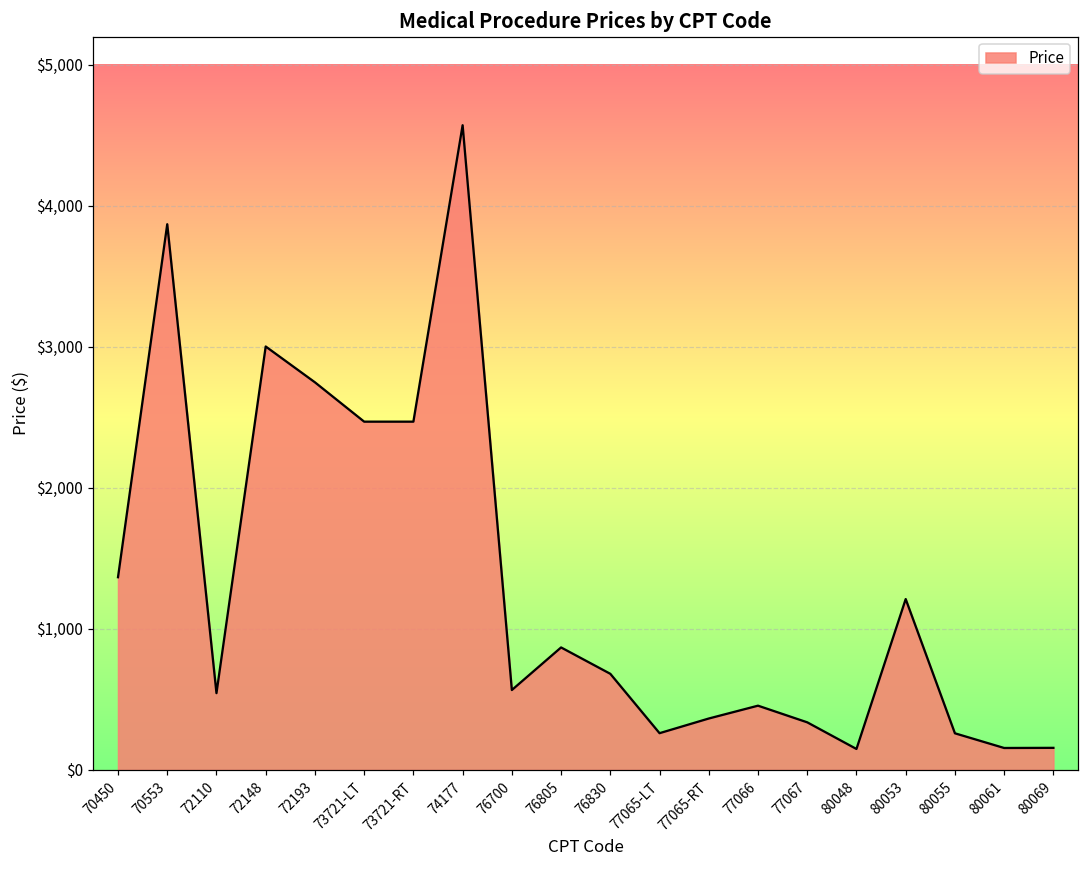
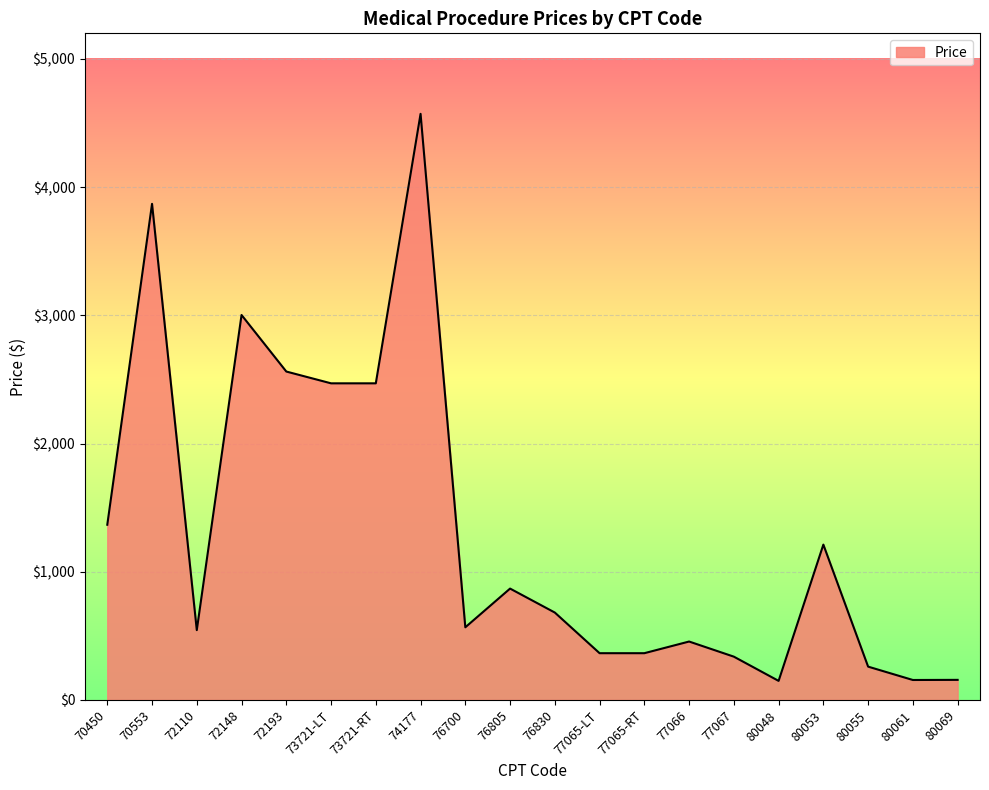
  {
    "70450": "$1,370",
    "70553": "$3,870",
    "72110": "$550",
    "72148": "$3,000",
-   "72193": "$2,750",
+   "72193": "$2,560",
    "73721-LT": "$2,470",
    "73721-RT": "$2,470",
    "74177": "$4,570",
    "76700": "$570",
    "76805": "$870",
    "76830": "$680",
-   "77065-LT": "$260",
+   "77065-LT": "$370",
    "77065-RT": "$370",
    "77066": "$460",
    "77067": "$340",
    "80048": "$150",
    "80053": "$1,210",
    "80055": "$260",
    "80061": "$160",
    "80069": "$160"
  }
